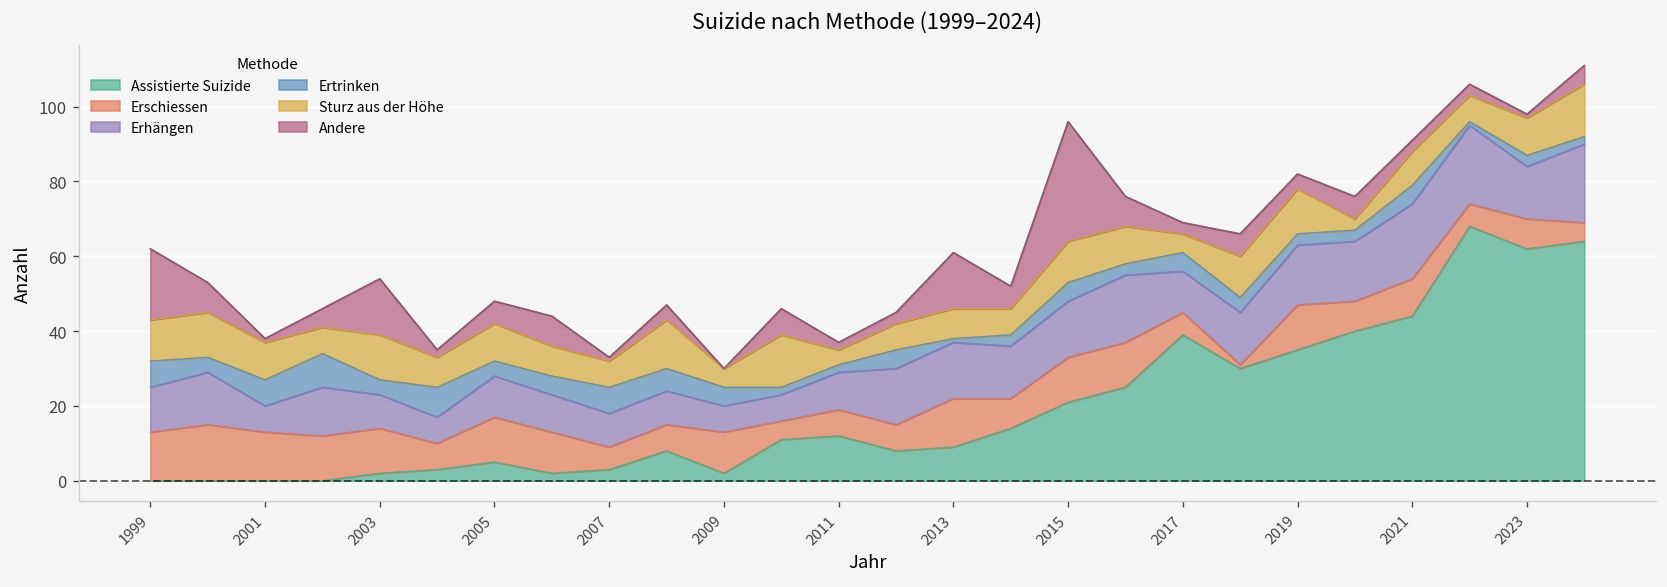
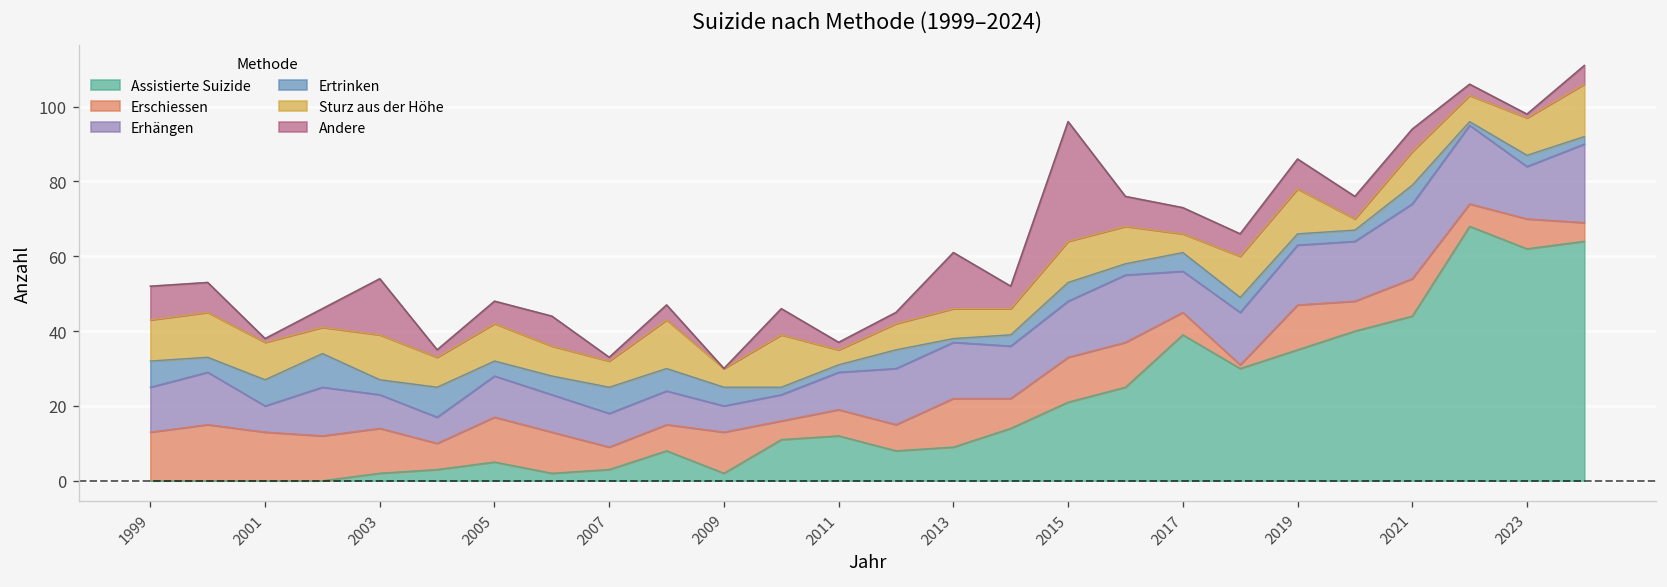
  {
    "Andere": {
-     "1999": 19,
+     "1999": 9,
      "2001": 1,
      "2003": 15,
      "2005": 6,
      "2007": 1,
      "2011": 2,
      "2013": 15,
      "2015": 32,
-     "2017": 3,
-     "2019": 4,
-     "2021": 3,
+     "2017": 7,
+     "2019": 8,
+     "2021": 6,
      "2023": 1
    }
  }
